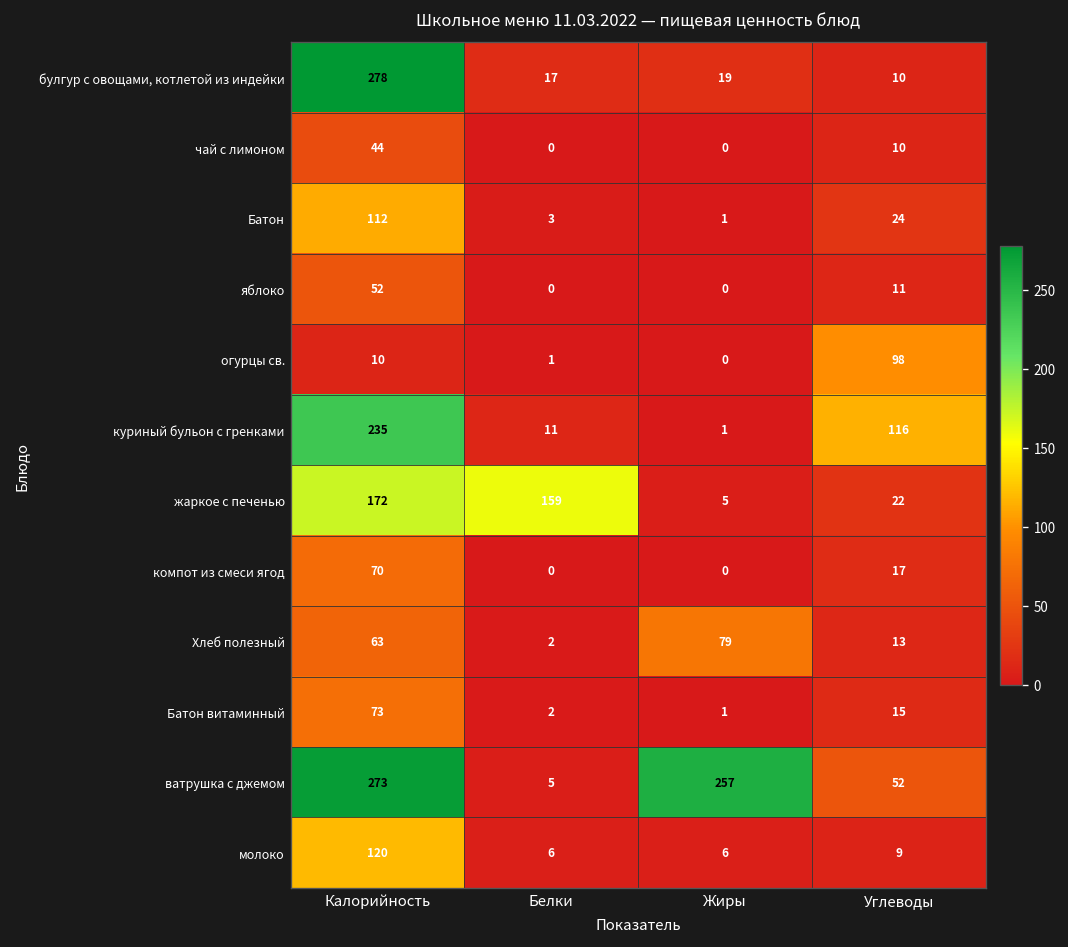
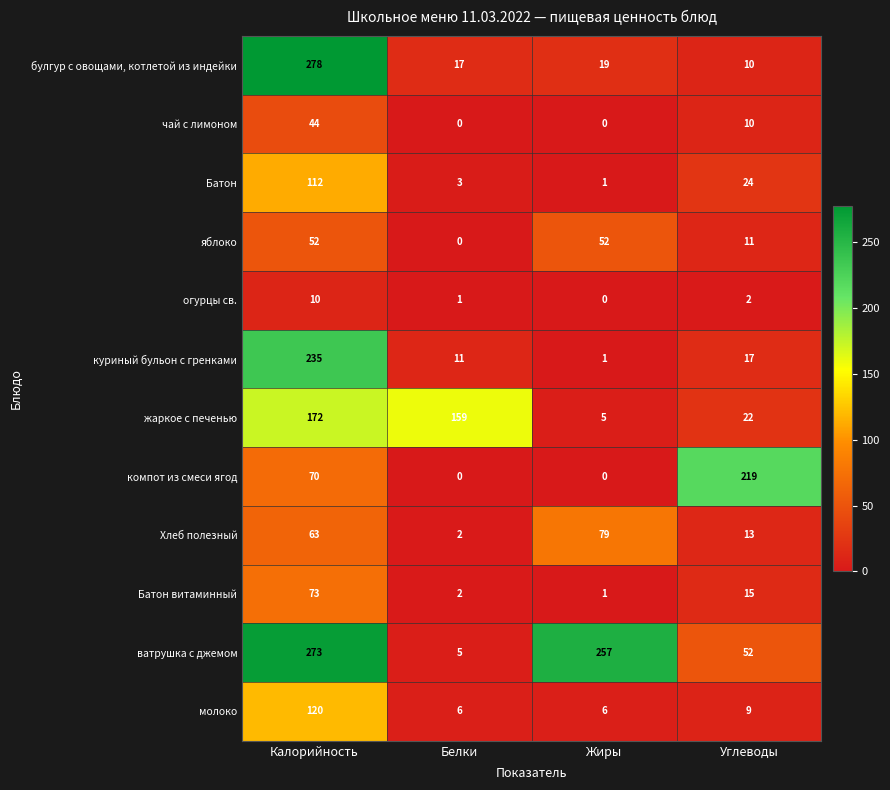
  {
    "булгур с овощами, котлетой из индейки": {
      "Калорийность": 278,
      "Белки": 17,
      "Жиры": 19,
      "Углеводы": 10
    },
    "чай с лимоном": {
      "Калорийность": 44,
      "Белки": 0,
      "Жиры": 0,
      "Углеводы": 10
    },
    "Батон": {
      "Калорийность": 112,
      "Белки": 3,
      "Жиры": 1,
      "Углеводы": 24
    },
    "яблоко": {
      "Калорийность": 52,
      "Белки": 0,
-     "Жиры": 0,
+     "Жиры": 52,
      "Углеводы": 11
    },
    "огурцы св.": {
      "Калорийность": 10,
      "Белки": 1,
      "Жиры": 0,
-     "Углеводы": 98
+     "Углеводы": 2
    },
    "куриный бульон с гренками": {
      "Калорийность": 235,
      "Белки": 11,
      "Жиры": 1,
-     "Углеводы": 116
+     "Углеводы": 17
    },
    "жаркое с печенью": {
      "Калорийность": 172,
      "Белки": 159,
      "Жиры": 5,
      "Углеводы": 22
    },
    "компот из смеси ягод": {
      "Калорийность": 70,
      "Белки": 0,
      "Жиры": 0,
-     "Углеводы": 17
+     "Углеводы": 219
    },
    "Хлеб полезный": {
      "Калорийность": 63,
      "Белки": 2,
      "Жиры": 79,
      "Углеводы": 13
    },
    "Батон витаминный": {
      "Калорийность": 73,
      "Белки": 2,
      "Жиры": 1,
      "Углеводы": 15
    },
    "ватрушка с джемом": {
      "Калорийность": 273,
      "Белки": 5,
      "Жиры": 257,
      "Углеводы": 52
    },
    "молоко": {
      "Калорийность": 120,
      "Белки": 6,
      "Жиры": 6,
      "Углеводы": 9
    }
  }
